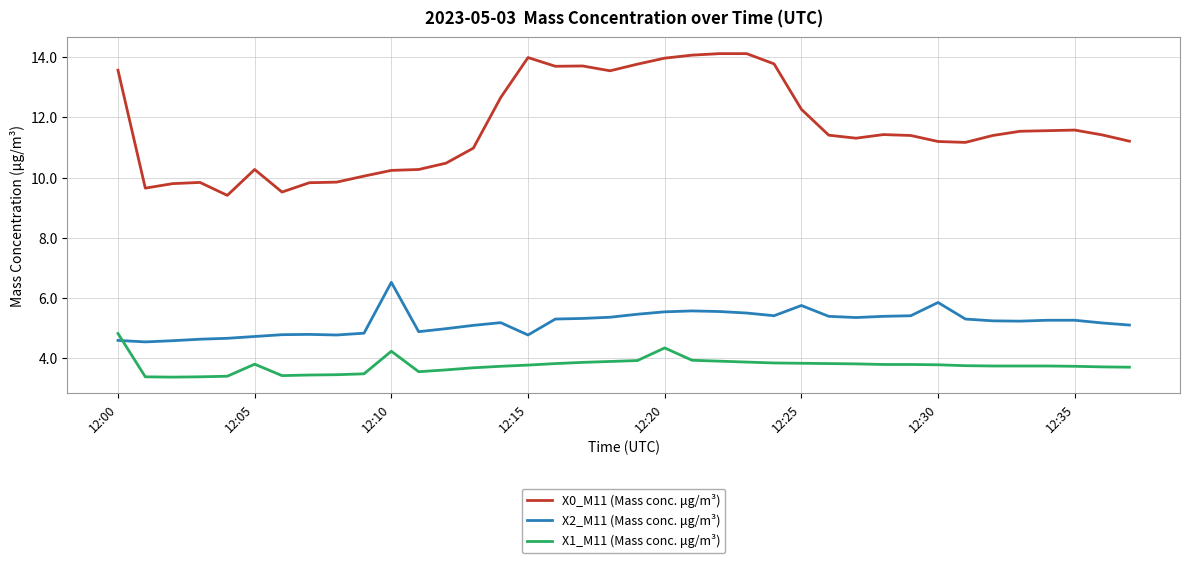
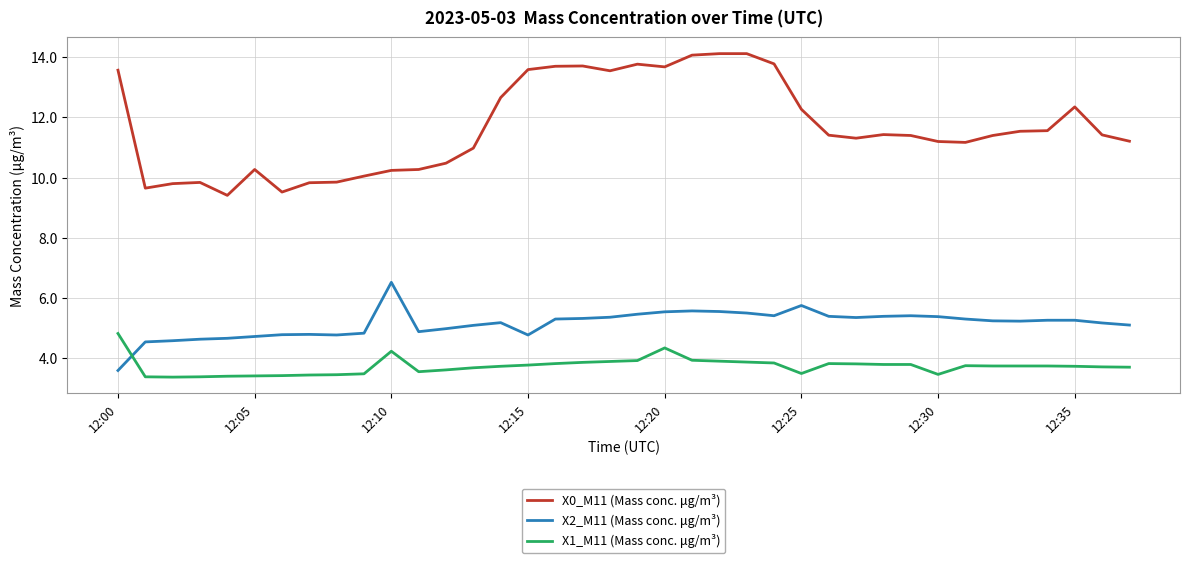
  {
    "X0_M11 (Mass conc. μg/m³)": {
      "12:00": 13.6,
      "12:05": 10.3,
      "12:10": 10.2,
-     "12:15": 14.0,
-     "12:20": 14.0,
+     "12:15": 13.6,
+     "12:20": 13.7,
      "12:25": 12.3,
      "12:30": 11.2,
-     "12:35": 11.6
+     "12:35": 12.4
    },
    "X2_M11 (Mass conc. μg/m³)": {
-     "12:00": 4.6,
+     "12:00": 3.6,
      "12:05": 4.7,
      "12:10": 6.5,
      "12:15": 4.8,
      "12:20": 5.5,
      "12:25": 5.8,
-     "12:30": 5.9,
+     "12:30": 5.4,
      "12:35": 5.3
    },
    "X1_M11 (Mass conc. μg/m³)": {
      "12:00": 4.8,
-     "12:05": 3.8,
+     "12:05": 3.4,
      "12:10": 4.2,
      "12:15": 3.8,
      "12:20": 4.3,
-     "12:25": 3.8,
-     "12:30": 3.8,
+     "12:25": 3.5,
+     "12:30": 3.5,
      "12:35": 3.7
    }
  }
